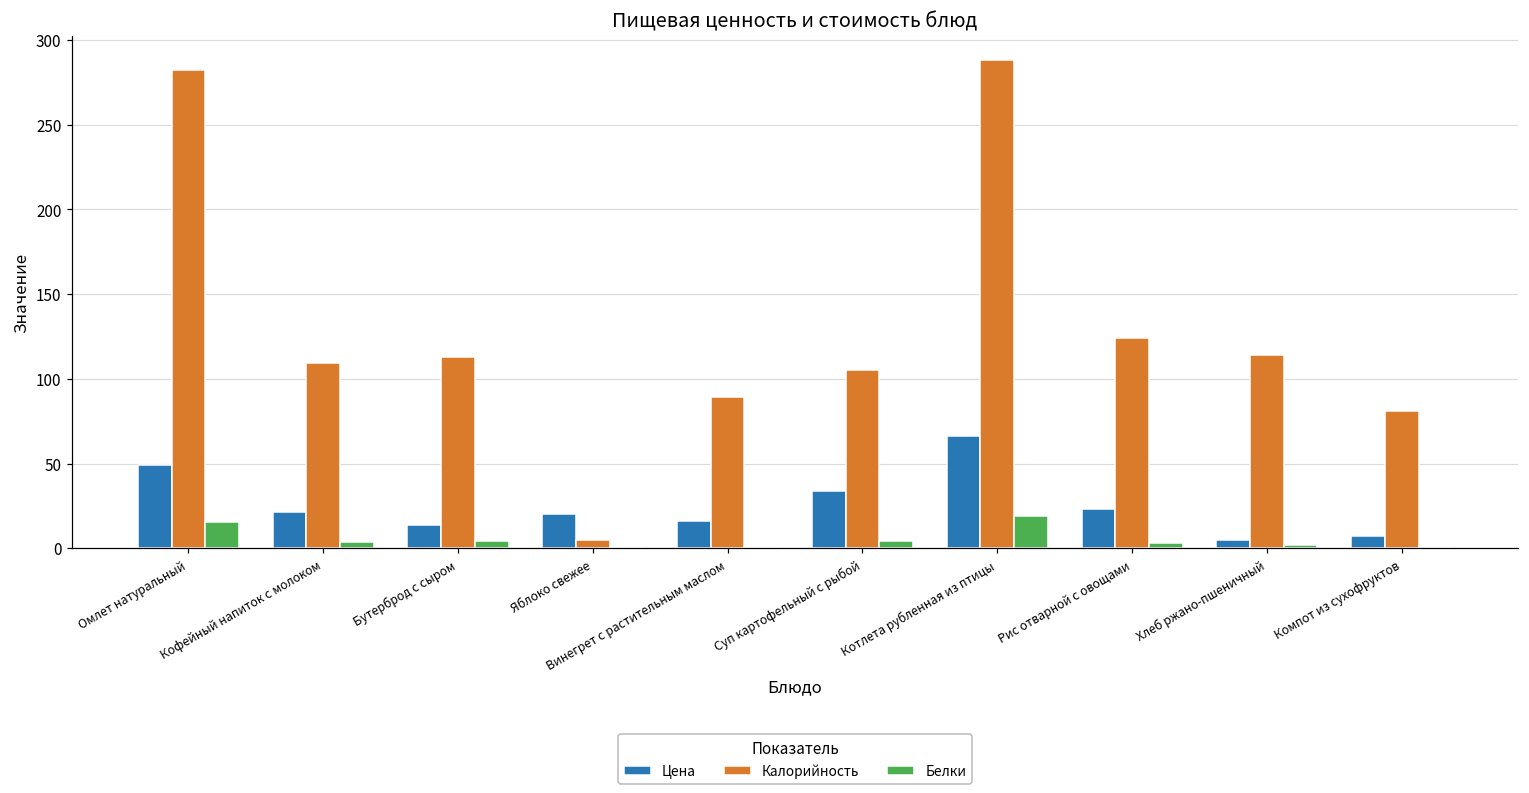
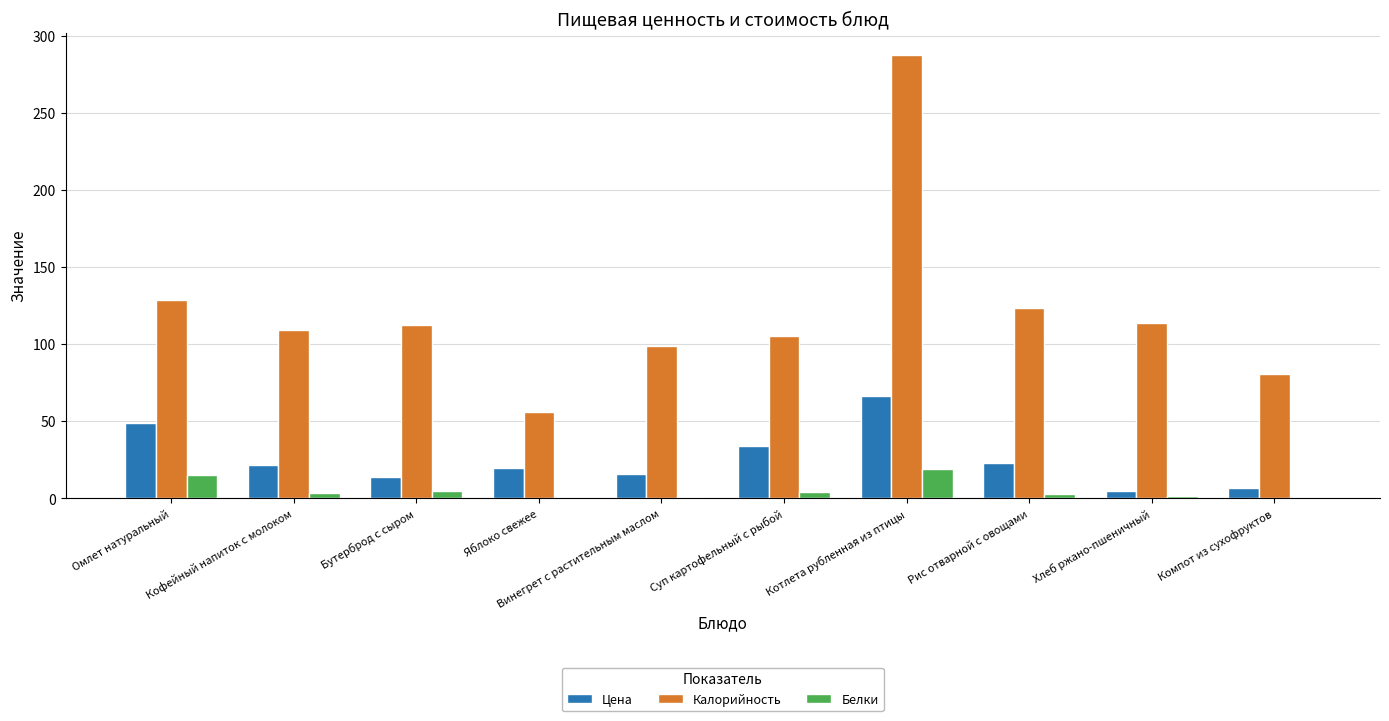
  {
    "Калорийность": {
-     "Омлет натуральный": 282,
+     "Омлет натуральный": 129,
      "Кофейный напиток с молоком": 109,
      "Бутерброд с сыром": 113,
-     "Яблоко свежее": 5,
-     "Винегрет с растительным маслом": 90,
+     "Яблоко свежее": 56,
+     "Винегрет с растительным маслом": 99,
      "Суп картофельный с рыбой": 105,
      "Котлета рубленная из птицы": 288,
      "Рис отварной с овощами": 124,
      "Хлеб ржано-пшеничный": 114,
      "Компот из сухофруктов": 81
    }
  }
